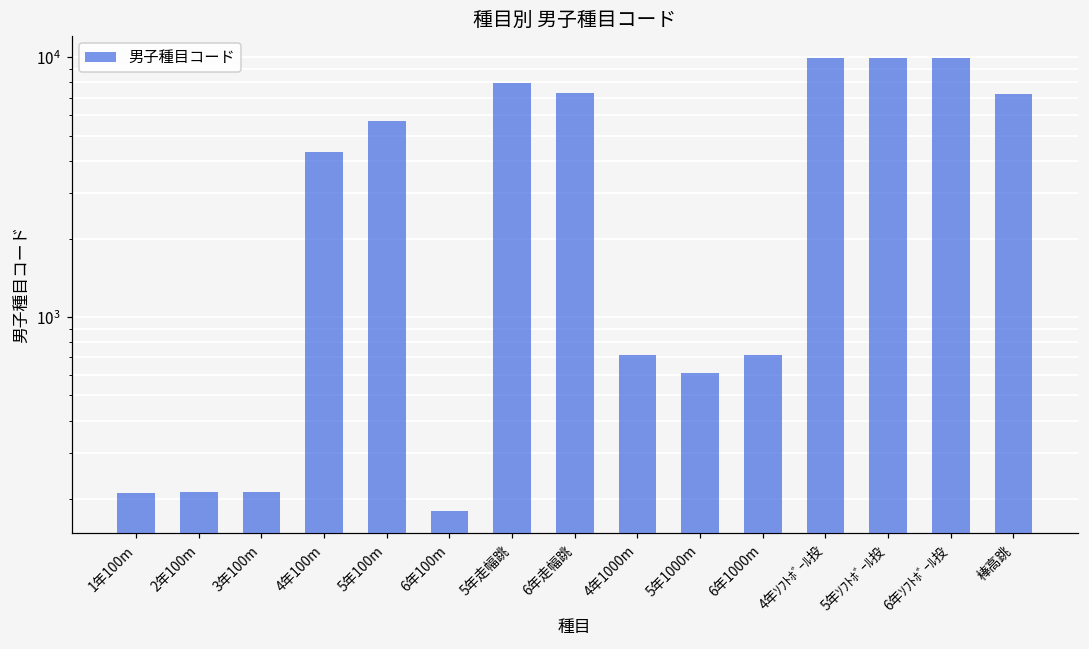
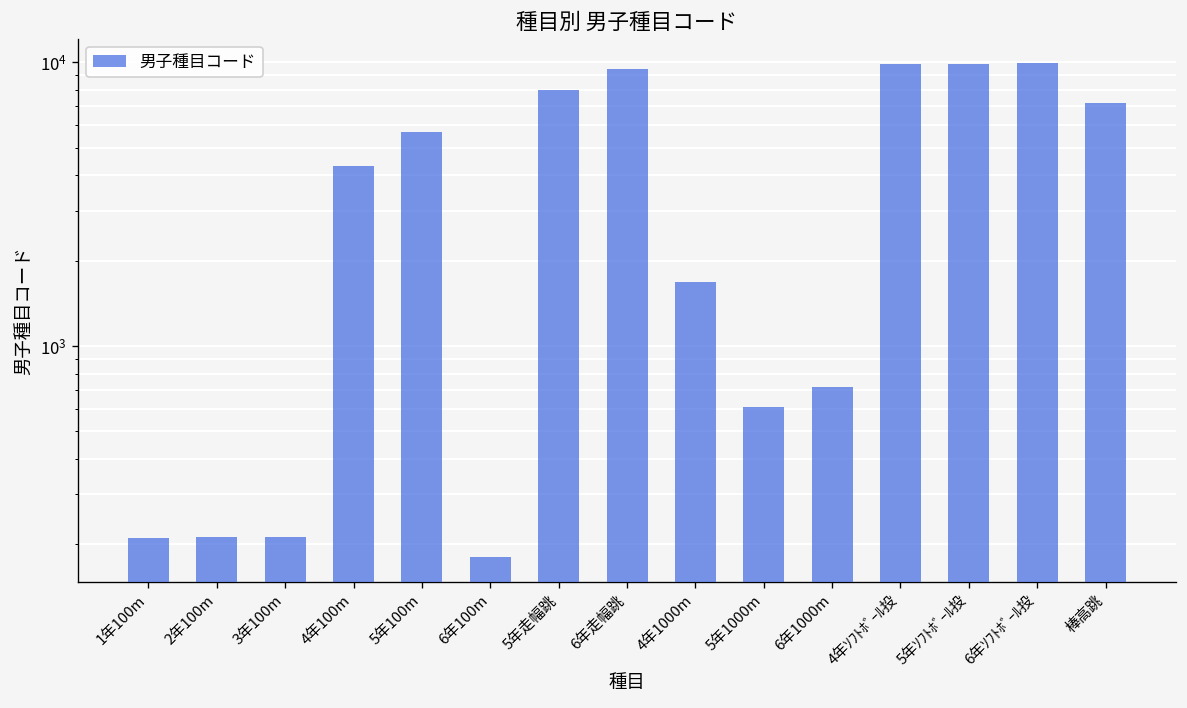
  {
    "1年100m": 210,
    "2年100m": 210,
    "3年100m": 210,
    "4年100m": 4300,
    "5年100m": 5700,
    "6年100m": 180,
    "5年走幅跳": 8000,
-   "6年走幅跳": 7300,
-   "4年1000m": 710,
+   "6年走幅跳": 9500,
+   "4年1000m": 1700,
    "5年1000m": 610,
    "6年1000m": 720,
    "4年ｿﾌﾄﾎﾞｰﾙ投": 9900,
    "5年ｿﾌﾄﾎﾞｰﾙ投": 9900,
    "6年ｿﾌﾄﾎﾞｰﾙ投": 9900,
    "棒高跳": 7200
  }
